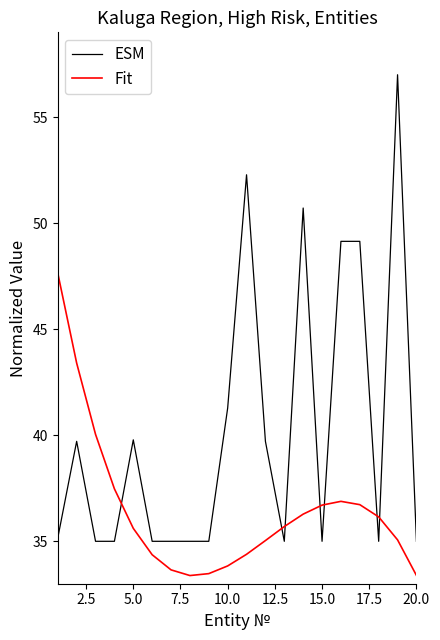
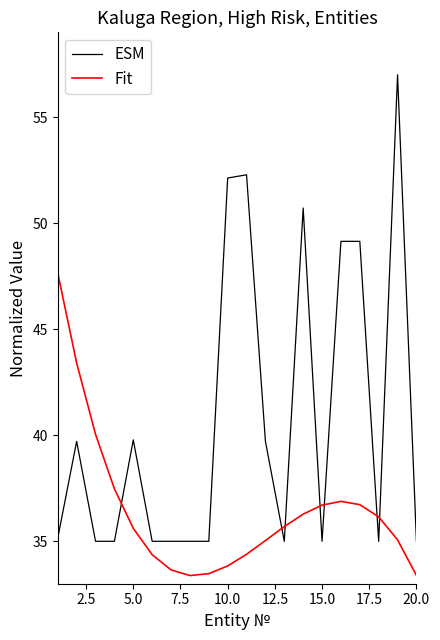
  {
    "ESM": {
      "5.0": 39.8,
-     "10.0": 41.3,
+     "10.0": 52.1,
      "15.0": 35.0,
      "20.0": 35.0
    },
    "Fit": {
      "5.0": 35.6,
      "10.0": 33.8,
      "15.0": 36.7,
      "20.0": 33.4
    }
  }
